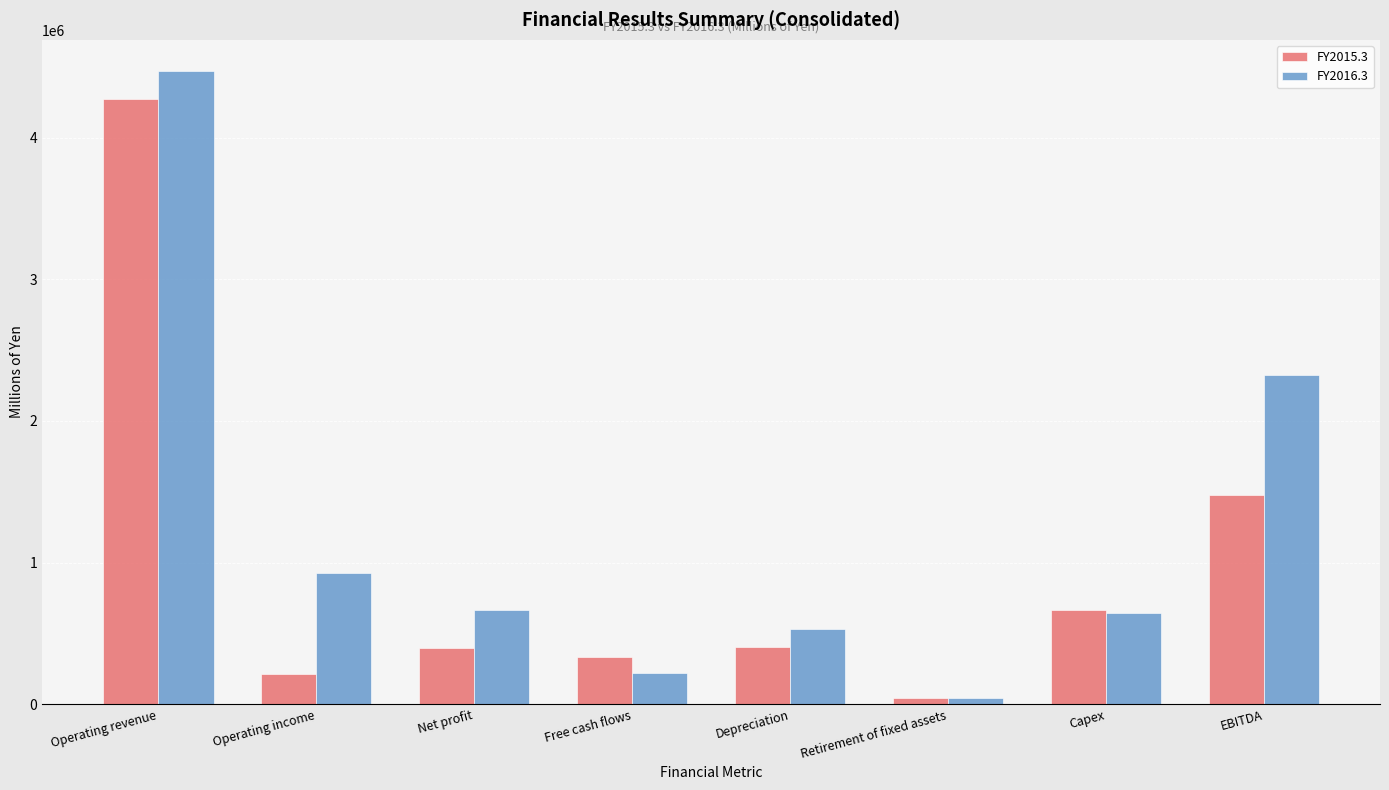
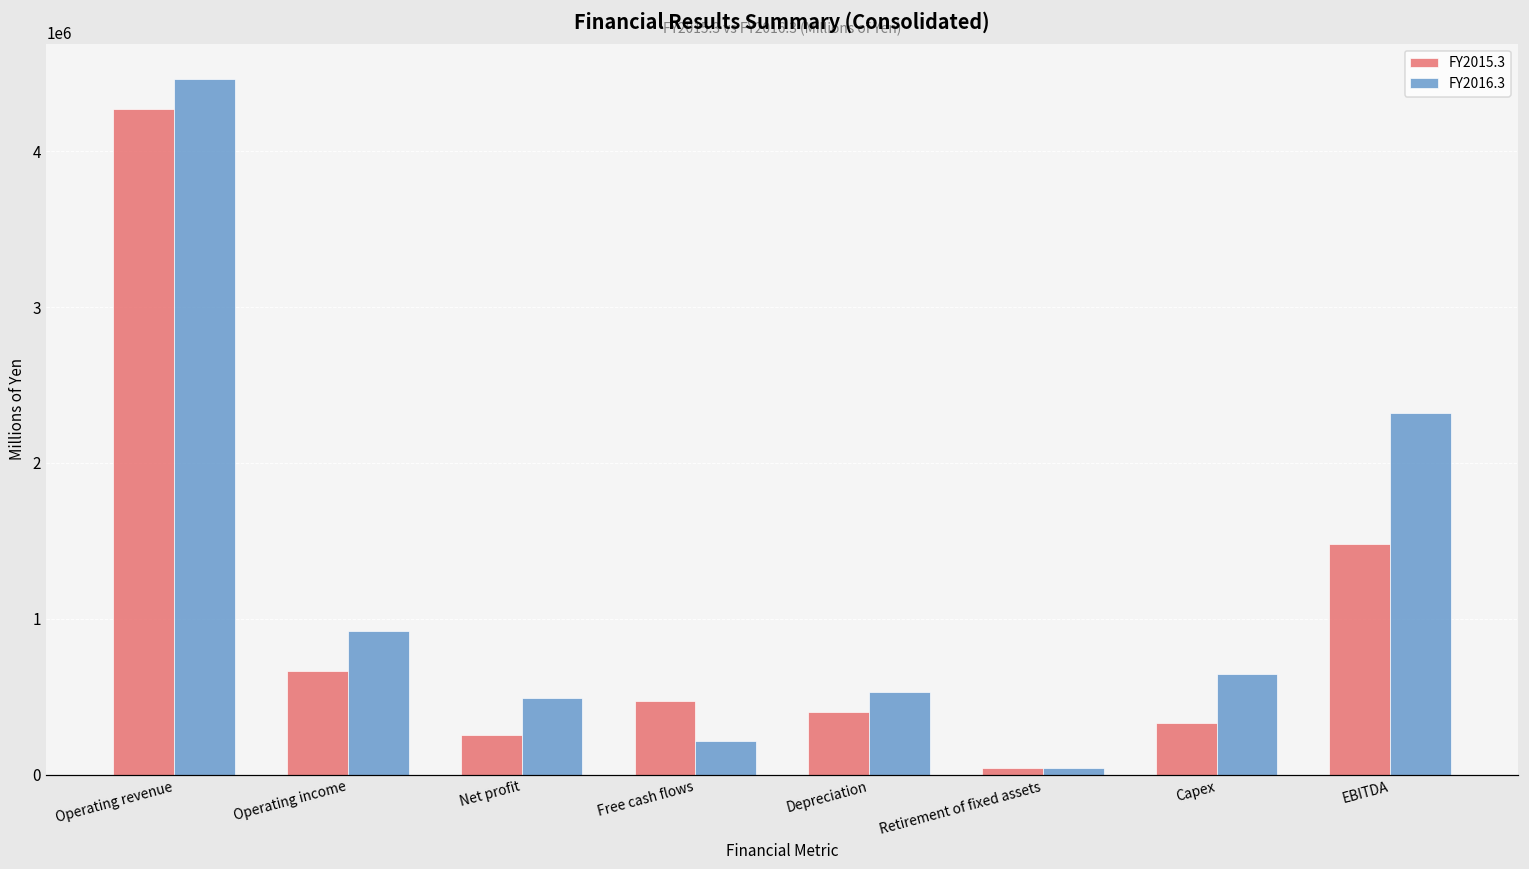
  {
    "FY2015.3": {
      "Operating revenue": 4270000,
-     "Operating income": 210000,
-     "Net profit": 400000,
-     "Free cash flows": 330000,
+     "Operating income": 670000,
+     "Net profit": 260000,
+     "Free cash flows": 470000,
      "Depreciation": 400000,
      "Retirement of fixed assets": 50000,
-     "Capex": 670000,
+     "Capex": 330000,
      "EBITDA": 1480000
    },
    "FY2016.3": {
      "Operating revenue": 4470000,
      "Operating income": 920000,
-     "Net profit": 660000,
+     "Net profit": 490000,
      "Free cash flows": 220000,
      "Depreciation": 530000,
      "Retirement of fixed assets": 40000,
      "Capex": 650000,
      "EBITDA": 2320000
    }
  }
